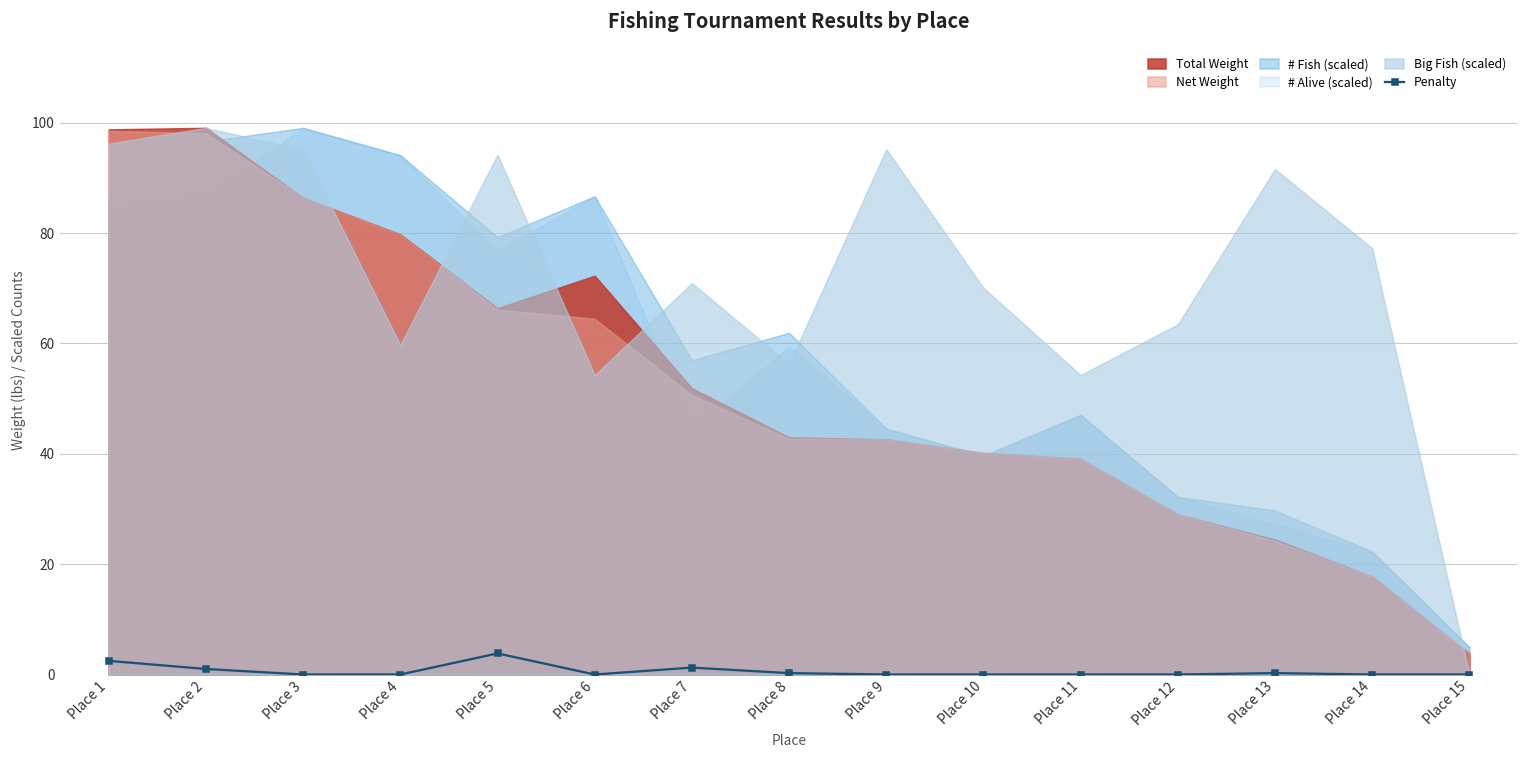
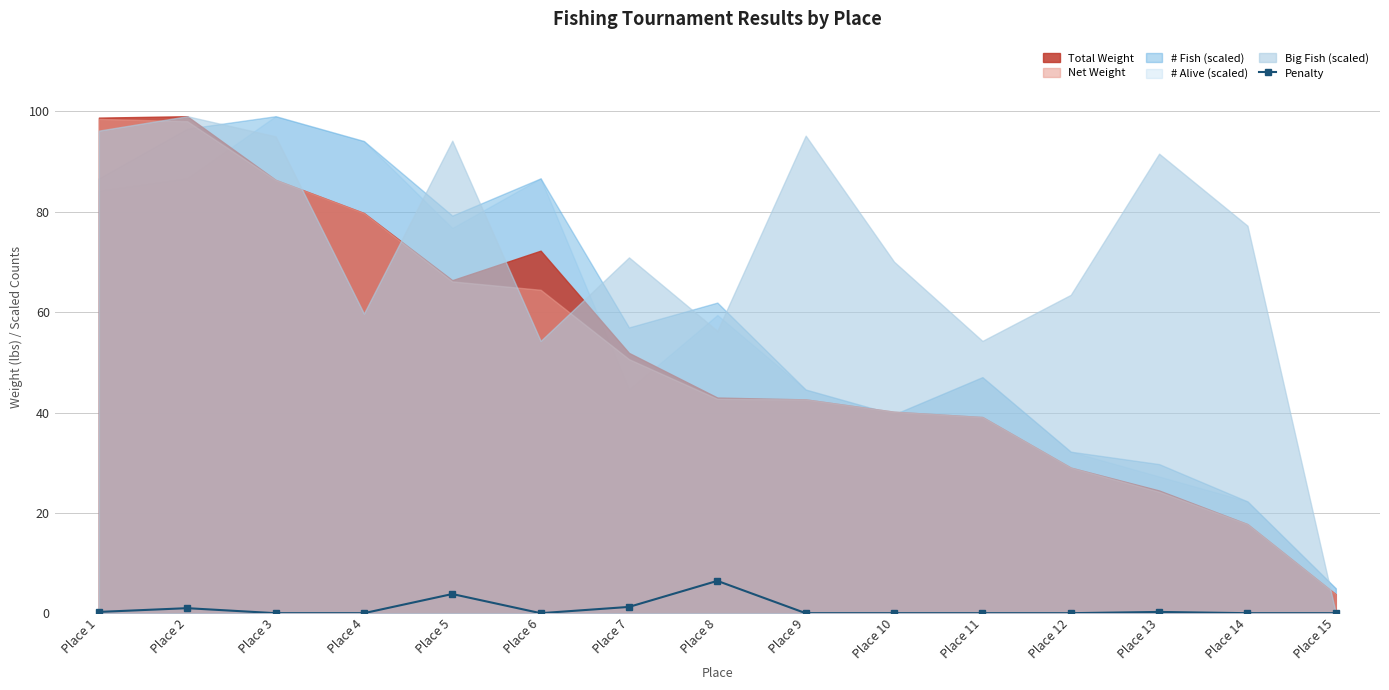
  {
    "Penalty": {
-     "Place 1": 2,
+     "Place 1": 0,
      "Place 2": 1,
      "Place 3": 0,
      "Place 4": 0,
      "Place 5": 4,
      "Place 6": 0,
      "Place 7": 1,
-     "Place 8": 0,
+     "Place 8": 6,
      "Place 9": 0,
      "Place 10": 0,
      "Place 11": 0,
      "Place 12": 0,
      "Place 13": 0,
      "Place 14": 0
    },
    "Total Weight": {
      "Place 6": 72,
      "Place 7": 52
    },
    "Net Weight": {
      "Place 2": 98,
      "Place 6": 64,
      "Place 7": 51
    }
  }
